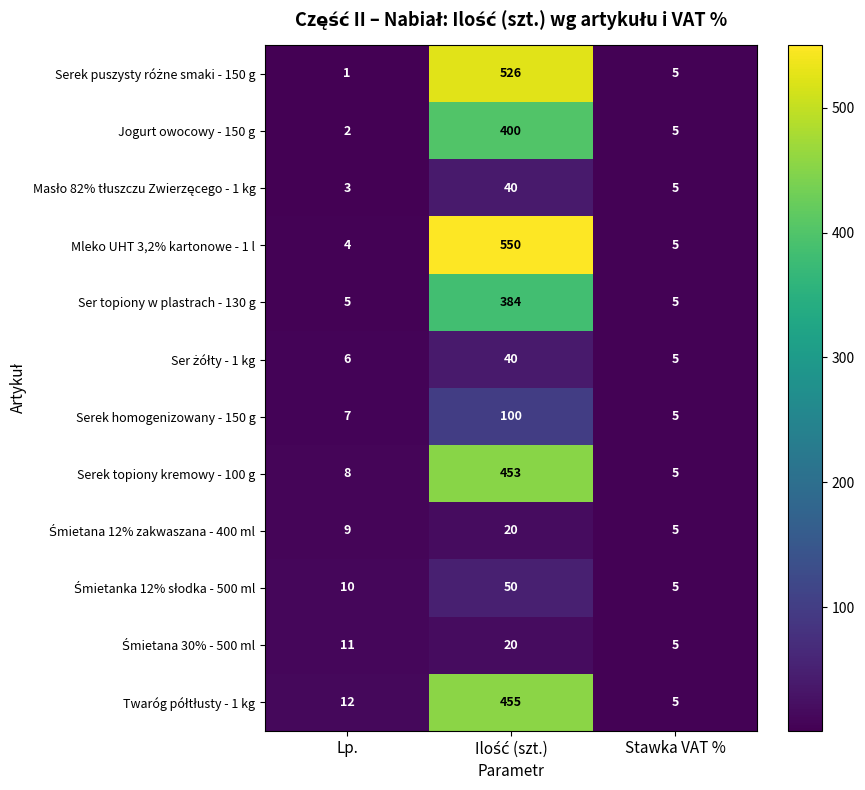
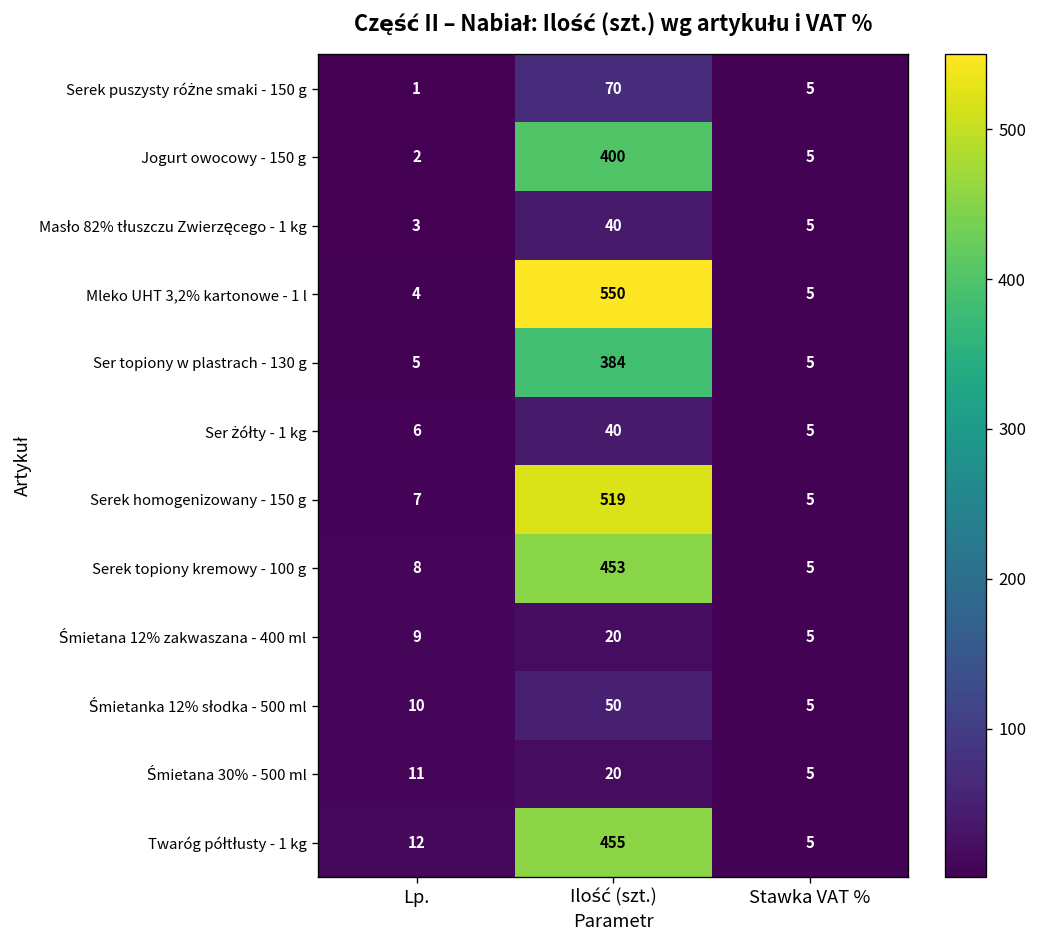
  {
    "Serek puszysty różne smaki - 150 g": {
      "Lp.": 1,
-     "Ilość (szt.)": 526,
+     "Ilość (szt.)": 70,
      "Stawka VAT %": 5
    },
    "Jogurt owocowy - 150 g": {
      "Lp.": 2,
      "Ilość (szt.)": 400,
      "Stawka VAT %": 5
    },
    "Masło 82% tłuszczu Zwierzęcego - 1 kg": {
      "Lp.": 3,
      "Ilość (szt.)": 40,
      "Stawka VAT %": 5
    },
    "Mleko UHT 3,2% kartonowe - 1 l": {
      "Lp.": 4,
      "Ilość (szt.)": 550,
      "Stawka VAT %": 5
    },
    "Ser topiony w plastrach - 130 g": {
      "Lp.": 5,
      "Ilość (szt.)": 384,
      "Stawka VAT %": 5
    },
    "Ser żółty - 1 kg": {
      "Lp.": 6,
      "Ilość (szt.)": 40,
      "Stawka VAT %": 5
    },
    "Serek homogenizowany - 150 g": {
      "Lp.": 7,
-     "Ilość (szt.)": 100,
+     "Ilość (szt.)": 519,
      "Stawka VAT %": 5
    },
    "Serek topiony kremowy - 100 g": {
      "Lp.": 8,
      "Ilość (szt.)": 453,
      "Stawka VAT %": 5
    },
    "Śmietana 12% zakwaszana - 400 ml": {
      "Lp.": 9,
      "Ilość (szt.)": 20,
      "Stawka VAT %": 5
    },
    "Śmietanka 12% słodka - 500 ml": {
      "Lp.": 10,
      "Ilość (szt.)": 50,
      "Stawka VAT %": 5
    },
    "Śmietana 30% - 500 ml": {
      "Lp.": 11,
      "Ilość (szt.)": 20,
      "Stawka VAT %": 5
    },
    "Twaróg półtłusty - 1 kg": {
      "Lp.": 12,
      "Ilość (szt.)": 455,
      "Stawka VAT %": 5
    }
  }
